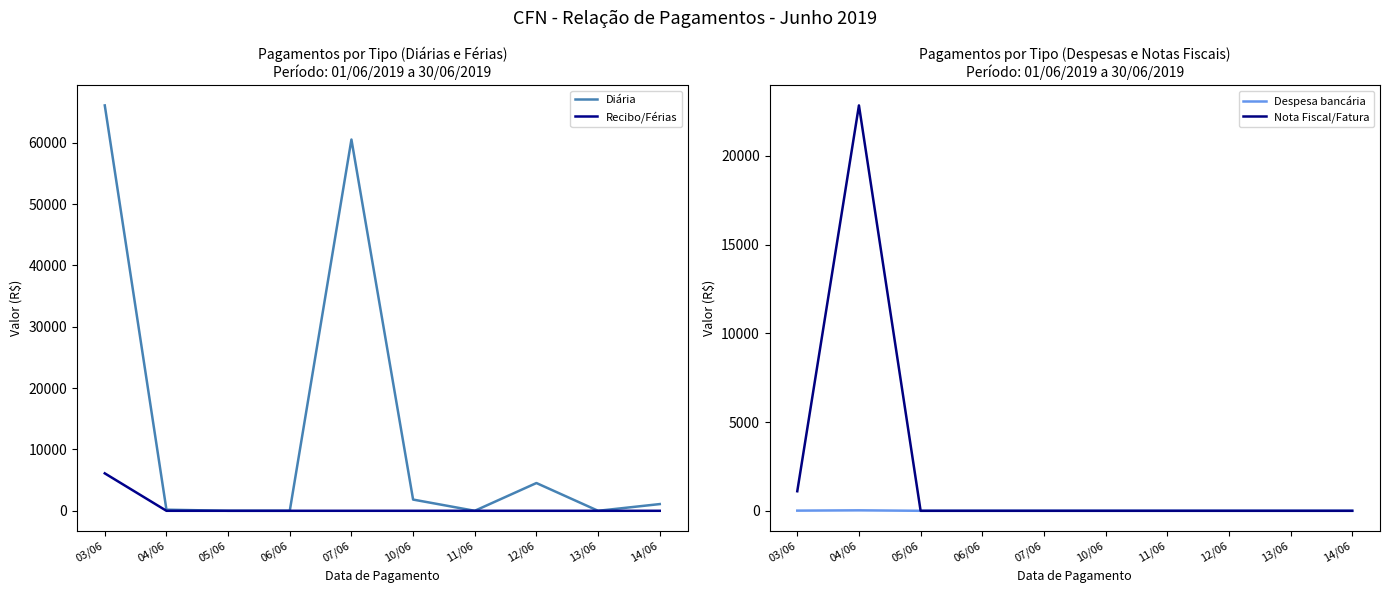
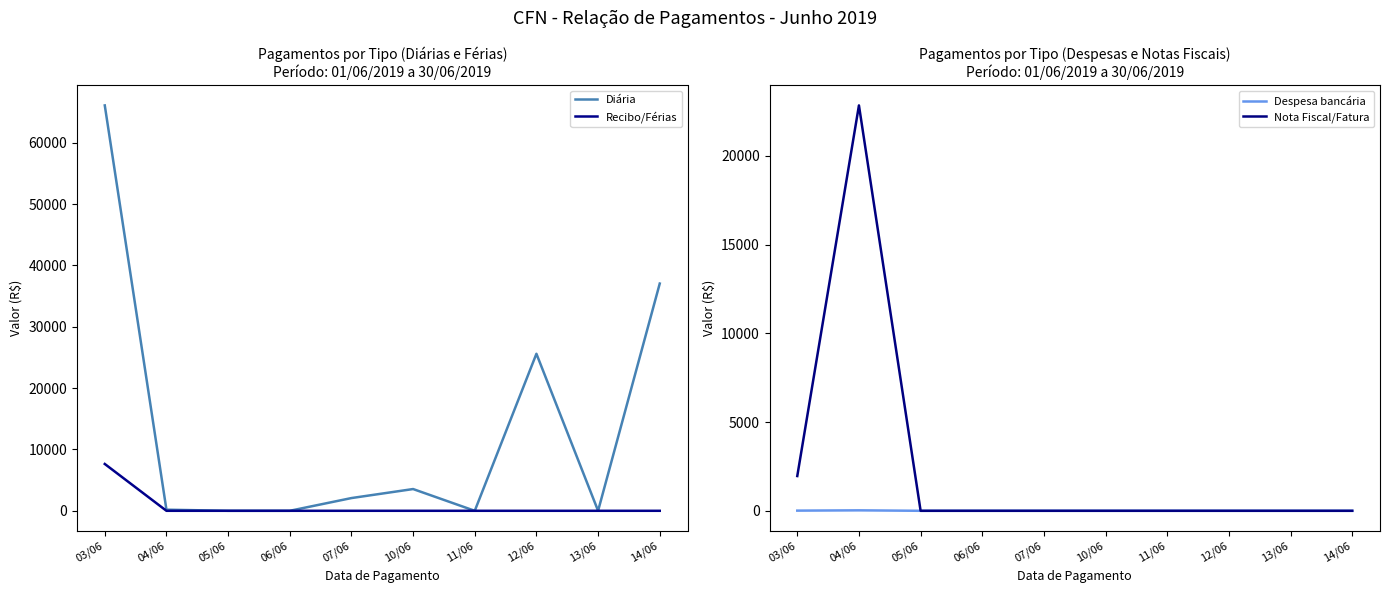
  {
    "Pagamentos por Tipo (Diárias e Férias) Período: 01/06/2019 a 30/06/2019": {
      "Diária": {
        "03/06": 66000,
-       "07/06": 61000,
-       "10/06": 2000,
-       "12/06": 5000,
-       "14/06": 1000
+       "07/06": 2000,
+       "10/06": 4000,
+       "12/06": 26000,
+       "14/06": 37000
      },
      "Recibo/Férias": {
-       "03/06": 6000,
+       "03/06": 8000,
        "07/06": 0,
        "10/06": 0,
        "12/06": 0,
        "14/06": 0
      }
    },
    "Pagamentos por Tipo (Despesas e Notas Fiscais) Período: 01/06/2019 a 30/06/2019": {
      "Despesa bancária": {
        "03/06": 0,
        "04/06": 0
      },
      "Nota Fiscal/Fatura": {
-       "03/06": 1100,
+       "03/06": 2000,
        "04/06": 22800
      }
    }
  }
